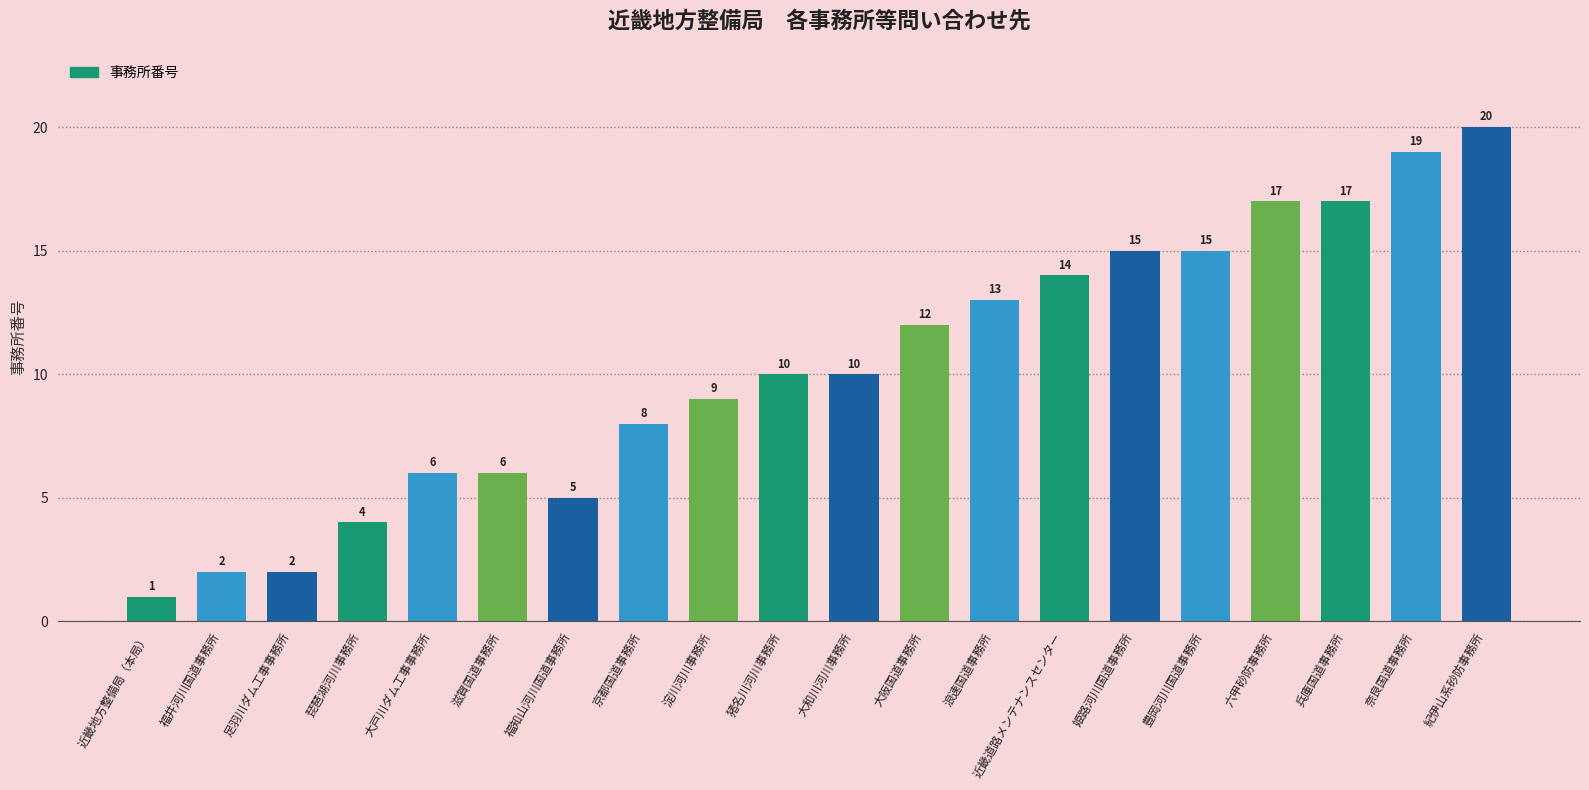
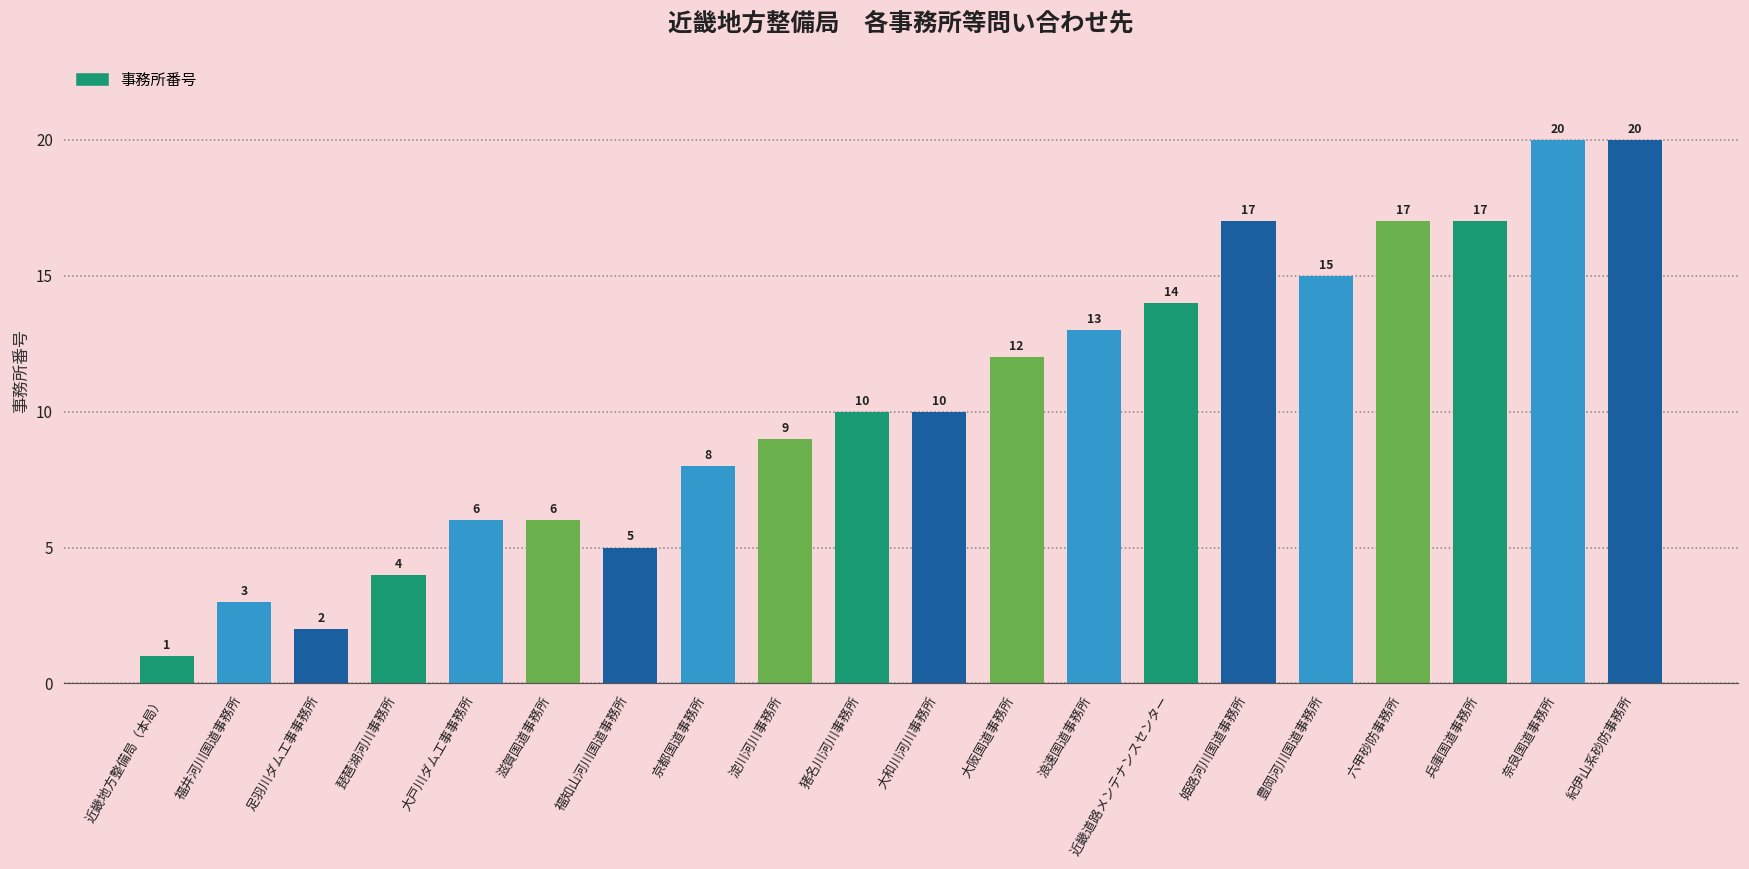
  {
    "近畿地方整備局（本局）": 1,
-   "福井河川国道事務所": 2,
+   "福井河川国道事務所": 3,
    "足羽川ダム工事事務所": 2,
    "琵琶湖河川事務所": 4,
    "大戸川ダム工事事務所": 6,
    "滋賀国道事務所": 6,
    "福知山河川国道事務所": 5,
    "京都国道事務所": 8,
    "淀川河川事務所": 9,
    "猪名川河川事務所": 10,
    "大和川河川事務所": 10,
    "大阪国道事務所": 12,
    "浪速国道事務所": 13,
    "近畿道路メンテナンスセンター": 14,
-   "姫路河川国道事務所": 15,
+   "姫路河川国道事務所": 17,
    "豊岡河川国道事務所": 15,
    "六甲砂防事務所": 17,
    "兵庫国道事務所": 17,
-   "奈良国道事務所": 19,
+   "奈良国道事務所": 20,
    "紀伊山系砂防事務所": 20
  }
